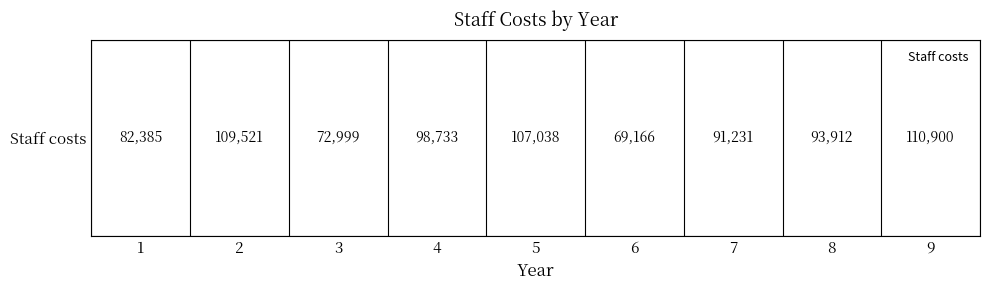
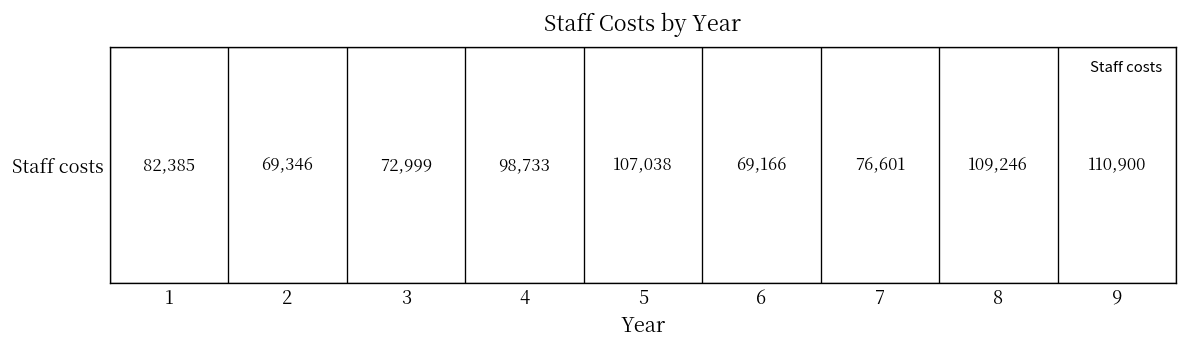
  {
    "Staff costs": {
      "1": "82,385",
-     "2": "109,521",
+     "2": "69,346",
      "3": "72,999",
      "4": "98,733",
      "5": "107,038",
      "6": "69,166",
-     "7": "91,231",
-     "8": "93,912",
+     "7": "76,601",
+     "8": "109,246",
      "9": "110,900"
    }
  }
